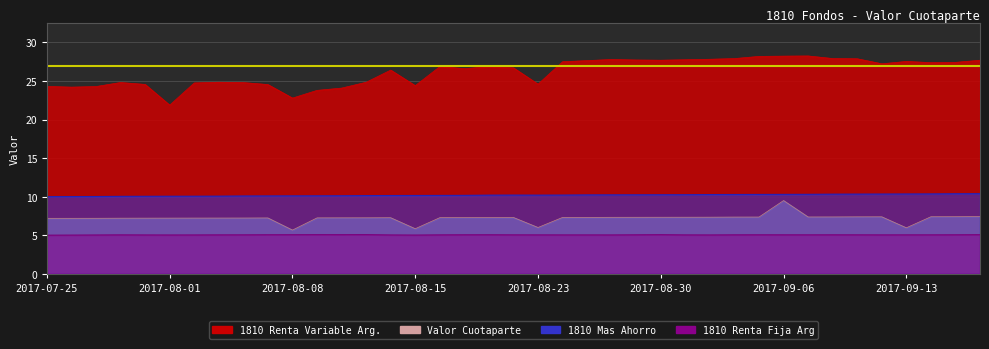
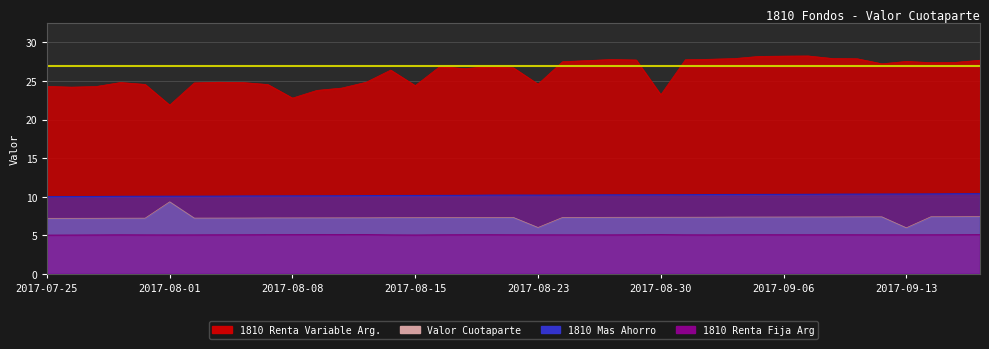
  {
    "1810 Renta Variable Arg.": {
      "2017-07-25": 24,
      "2017-08-01": 22,
      "2017-08-08": 23,
      "2017-08-15": 24,
      "2017-08-23": 25,
-     "2017-08-30": 28,
+     "2017-08-30": 23,
      "2017-09-06": 28,
      "2017-09-13": 28
    },
    "Valor Cuotaparte": {
      "2017-07-25": 7,
-     "2017-08-01": 7,
-     "2017-08-08": 6,
-     "2017-08-15": 6,
+     "2017-08-01": 9,
+     "2017-08-08": 7,
+     "2017-08-15": 7,
      "2017-08-23": 6,
      "2017-08-30": 7,
-     "2017-09-06": 9,
+     "2017-09-06": 7,
      "2017-09-13": 6
    },
    "1810 Mas Ahorro": {
      "2017-07-25": 10,
      "2017-08-01": 10,
      "2017-08-08": 10,
      "2017-08-15": 10,
      "2017-08-23": 10,
      "2017-08-30": 10,
      "2017-09-06": 10,
      "2017-09-13": 10
    },
    "1810 Renta Fija Arg": {
      "2017-07-25": 5,
      "2017-08-01": 5,
      "2017-08-08": 5,
      "2017-08-15": 5,
      "2017-08-23": 5,
      "2017-08-30": 5,
      "2017-09-06": 5,
      "2017-09-13": 5
    }
  }
